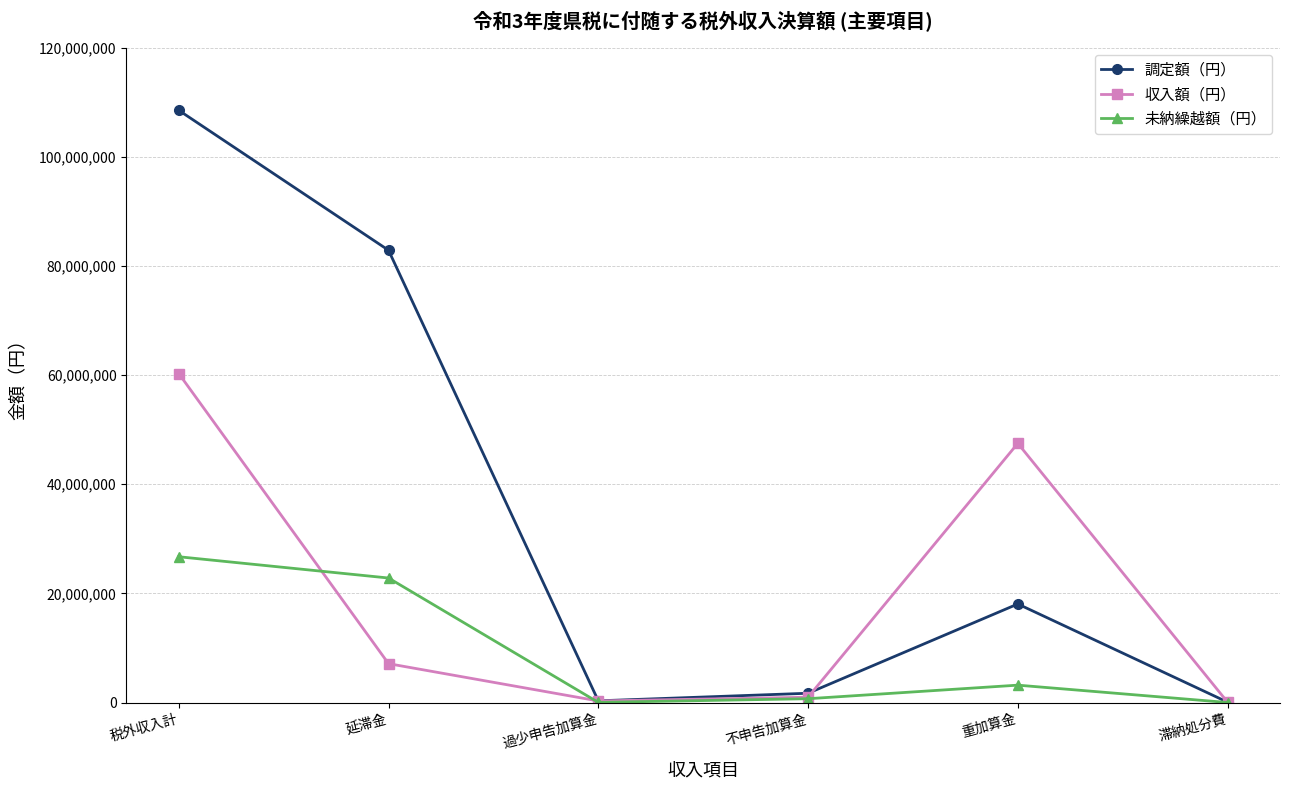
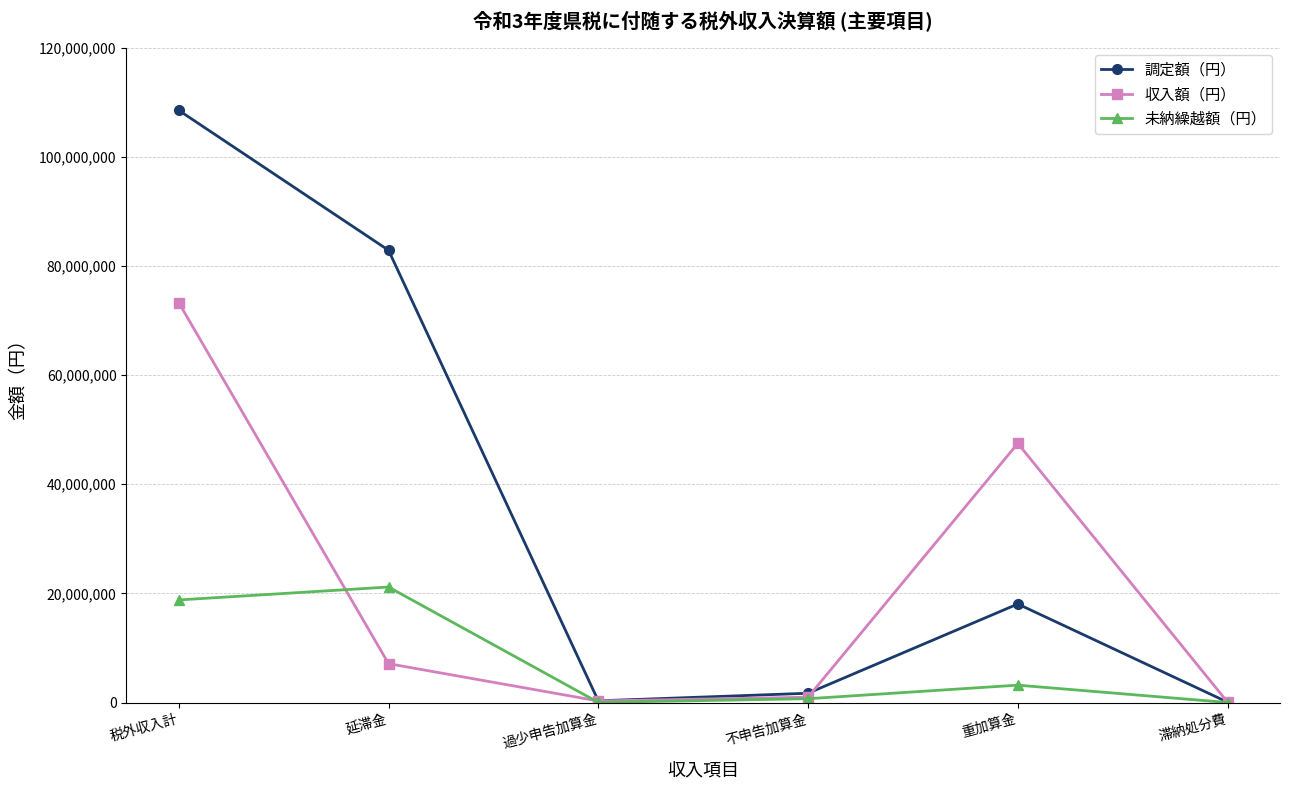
  {
    "調定額（円）": {
      "税外収入計": "109,000,000",
      "延滞金": "83,000,000",
      "不申告加算金": "2,000,000",
      "重加算金": "18,000,000"
    },
    "収入額（円）": {
-     "税外収入計": "60,000,000",
+     "税外収入計": "73,000,000",
      "延滞金": "7,000,000",
      "重加算金": "47,000,000"
    },
    "未納繰越額（円）": {
-     "税外収入計": "27,000,000",
-     "延滞金": "23,000,000",
+     "税外収入計": "19,000,000",
+     "延滞金": "21,000,000",
      "重加算金": "3,000,000"
    }
  }
